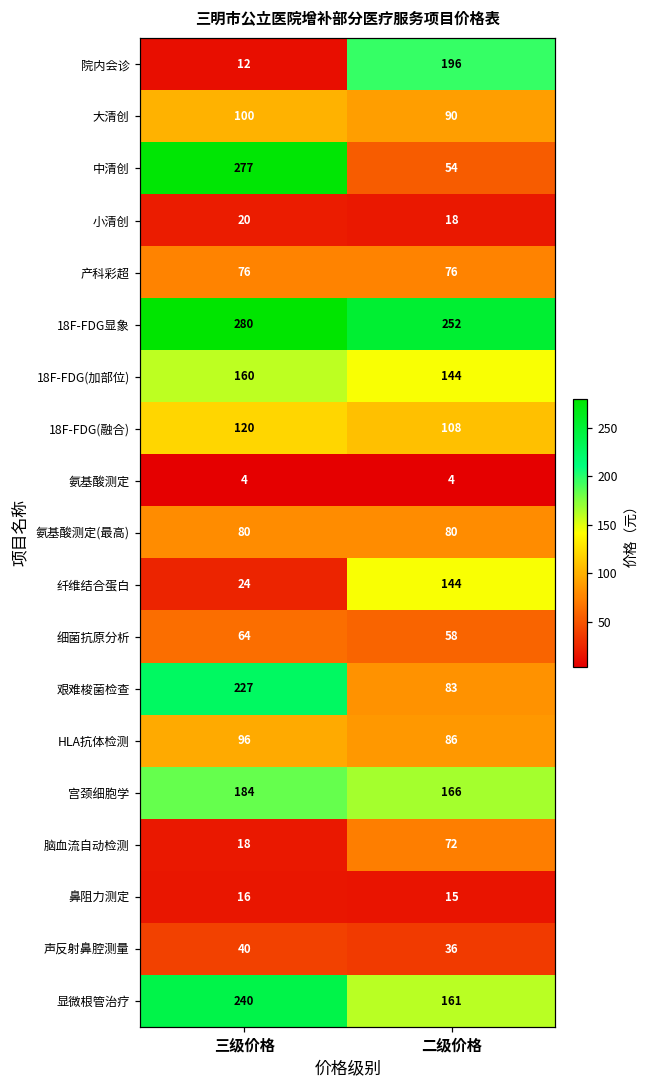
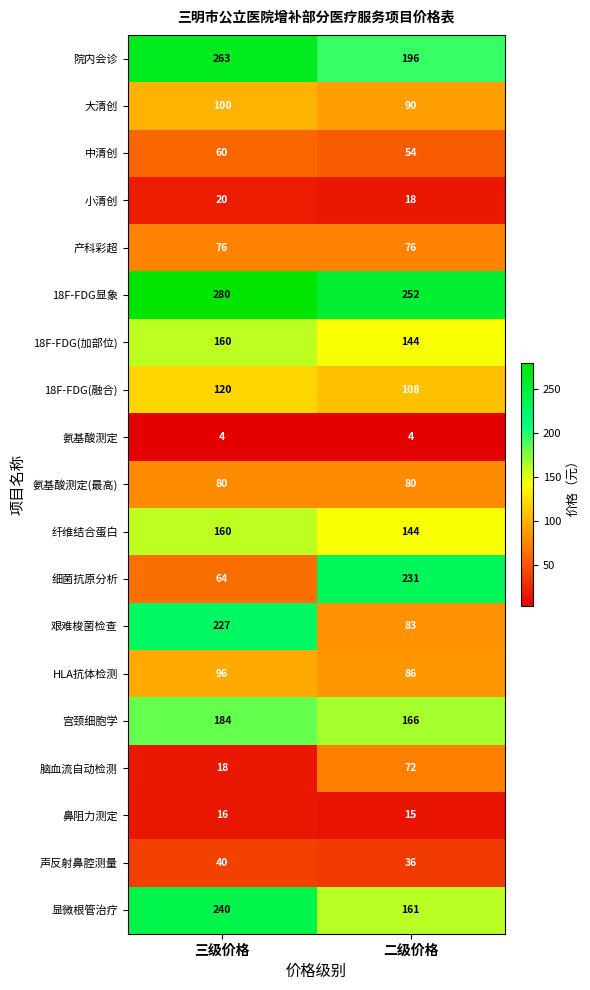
  {
    "院内会诊": {
-     "三级价格": 12,
+     "三级价格": 263,
      "二级价格": 196
    },
    "大清创": {
      "三级价格": 100,
      "二级价格": 90
    },
    "中清创": {
-     "三级价格": 277,
+     "三级价格": 60,
      "二级价格": 54
    },
    "小清创": {
      "三级价格": 20,
      "二级价格": 18
    },
    "产科彩超": {
      "三级价格": 76,
      "二级价格": 76
    },
    "18F-FDG显象": {
      "三级价格": 280,
      "二级价格": 252
    },
    "18F-FDG(加部位)": {
      "三级价格": 160,
      "二级价格": 144
    },
    "18F-FDG(融合)": {
      "三级价格": 120,
      "二级价格": 108
    },
    "氨基酸测定": {
      "三级价格": 4,
      "二级价格": 4
    },
    "氨基酸测定(最高)": {
      "三级价格": 80,
      "二级价格": 80
    },
    "纤维结合蛋白": {
-     "三级价格": 24,
+     "三级价格": 160,
      "二级价格": 144
    },
    "细菌抗原分析": {
      "三级价格": 64,
-     "二级价格": 58
+     "二级价格": 231
    },
    "艰难梭菌检查": {
      "三级价格": 227,
      "二级价格": 83
    },
    "HLA抗体检测": {
      "三级价格": 96,
      "二级价格": 86
    },
    "宫颈细胞学": {
      "三级价格": 184,
      "二级价格": 166
    },
    "脑血流自动检测": {
      "三级价格": 18,
      "二级价格": 72
    },
    "鼻阻力测定": {
      "三级价格": 16,
      "二级价格": 15
    },
    "声反射鼻腔测量": {
      "三级价格": 40,
      "二级价格": 36
    },
    "显微根管治疗": {
      "三级价格": 240,
      "二级价格": 161
    }
  }
